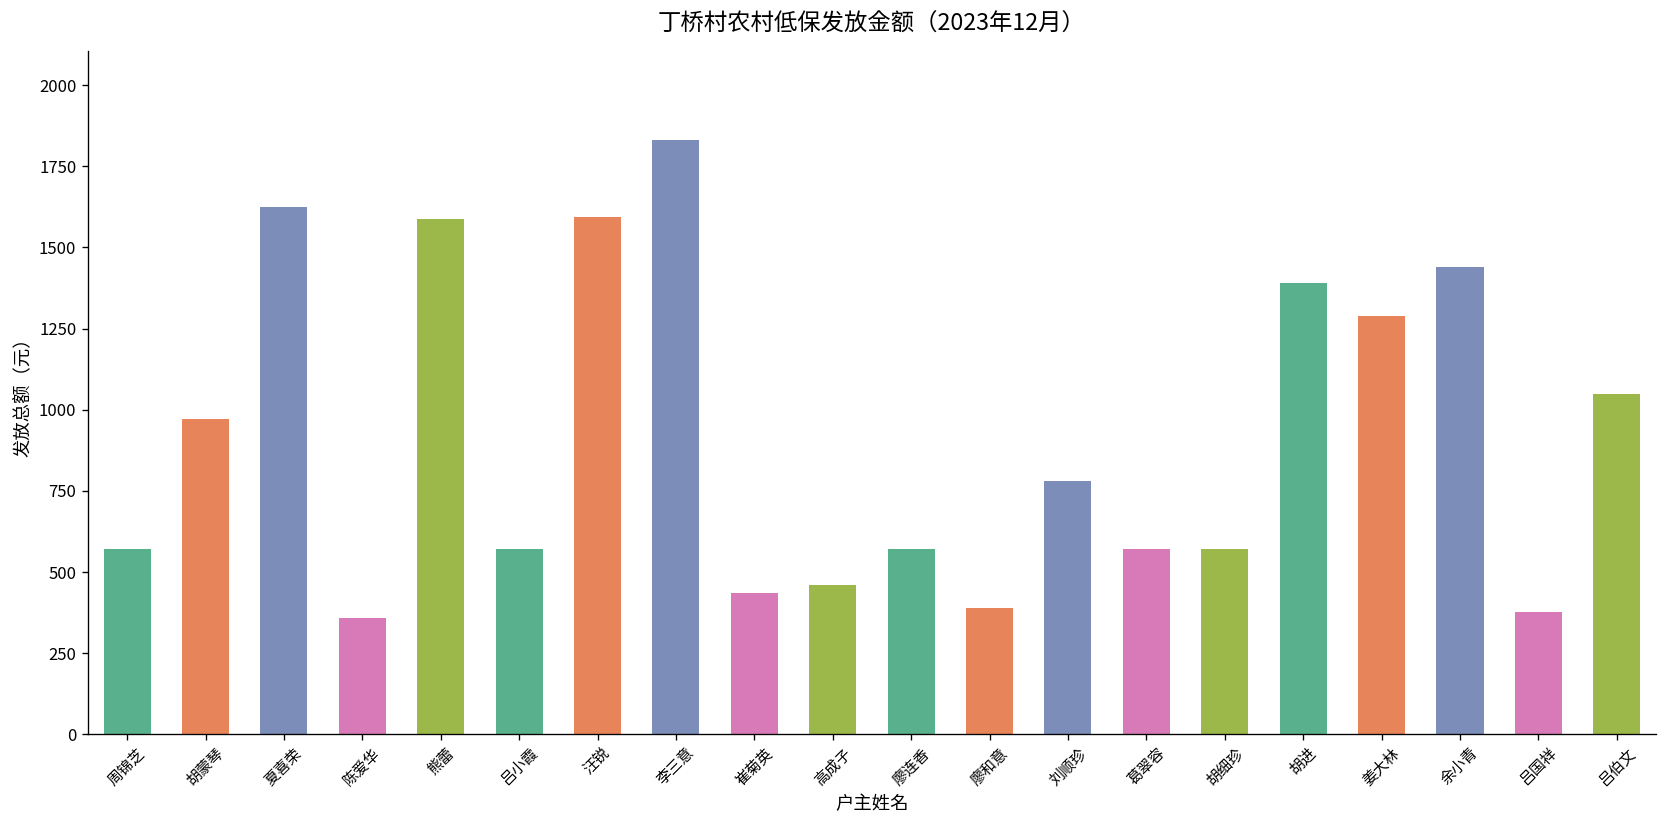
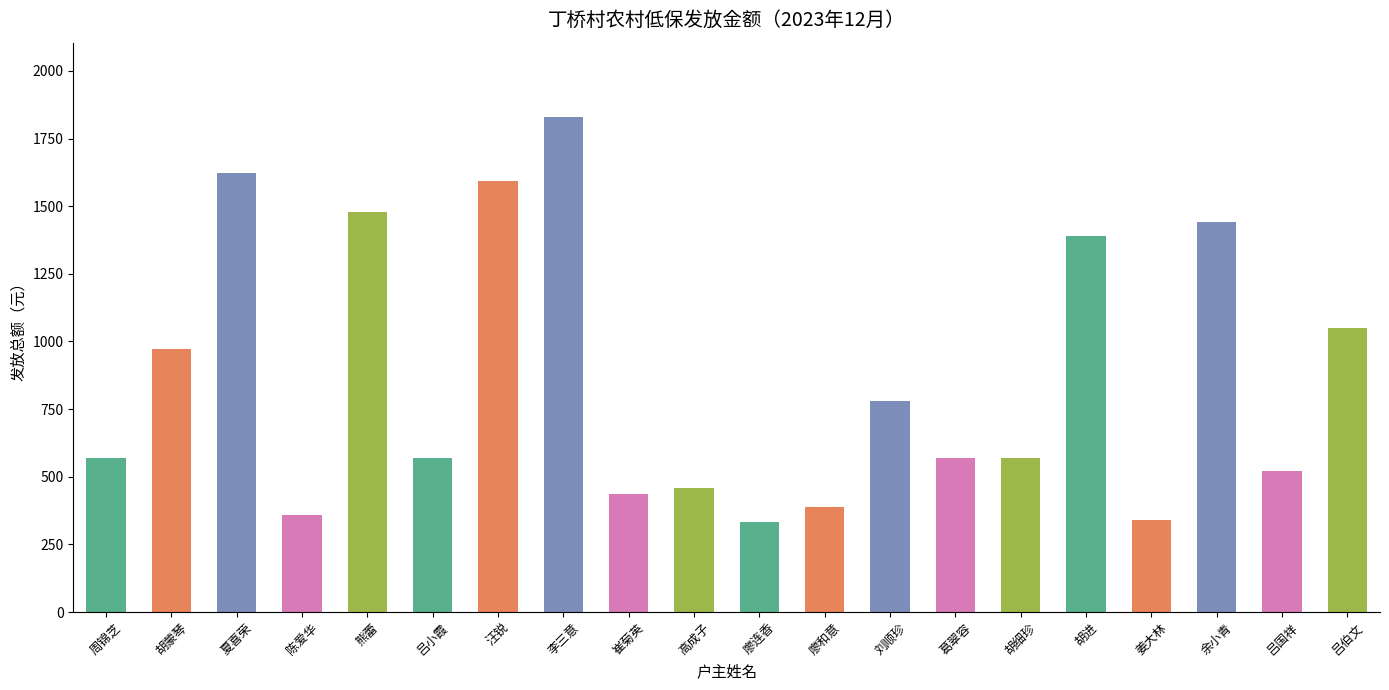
  {
    "周锦芝": 570,
    "胡蒙琴": 970,
    "夏喜荣": 1620,
    "陈爱华": 360,
-   "熊蕾": 1590,
+   "熊蕾": 1480,
    "吕小霞": 570,
    "汪锐": 1600,
    "李三意": 1830,
    "崔菊英": 440,
    "高成子": 460,
-   "廖连香": 570,
+   "廖连香": 330,
    "廖和意": 390,
    "刘顺珍": 780,
    "葛翠容": 570,
    "胡细珍": 570,
    "胡进": 1390,
-   "姜大林": 1290,
+   "姜大林": 340,
    "余小青": 1440,
-   "吕国祥": 380,
+   "吕国祥": 520,
    "吕伯文": 1050
  }
